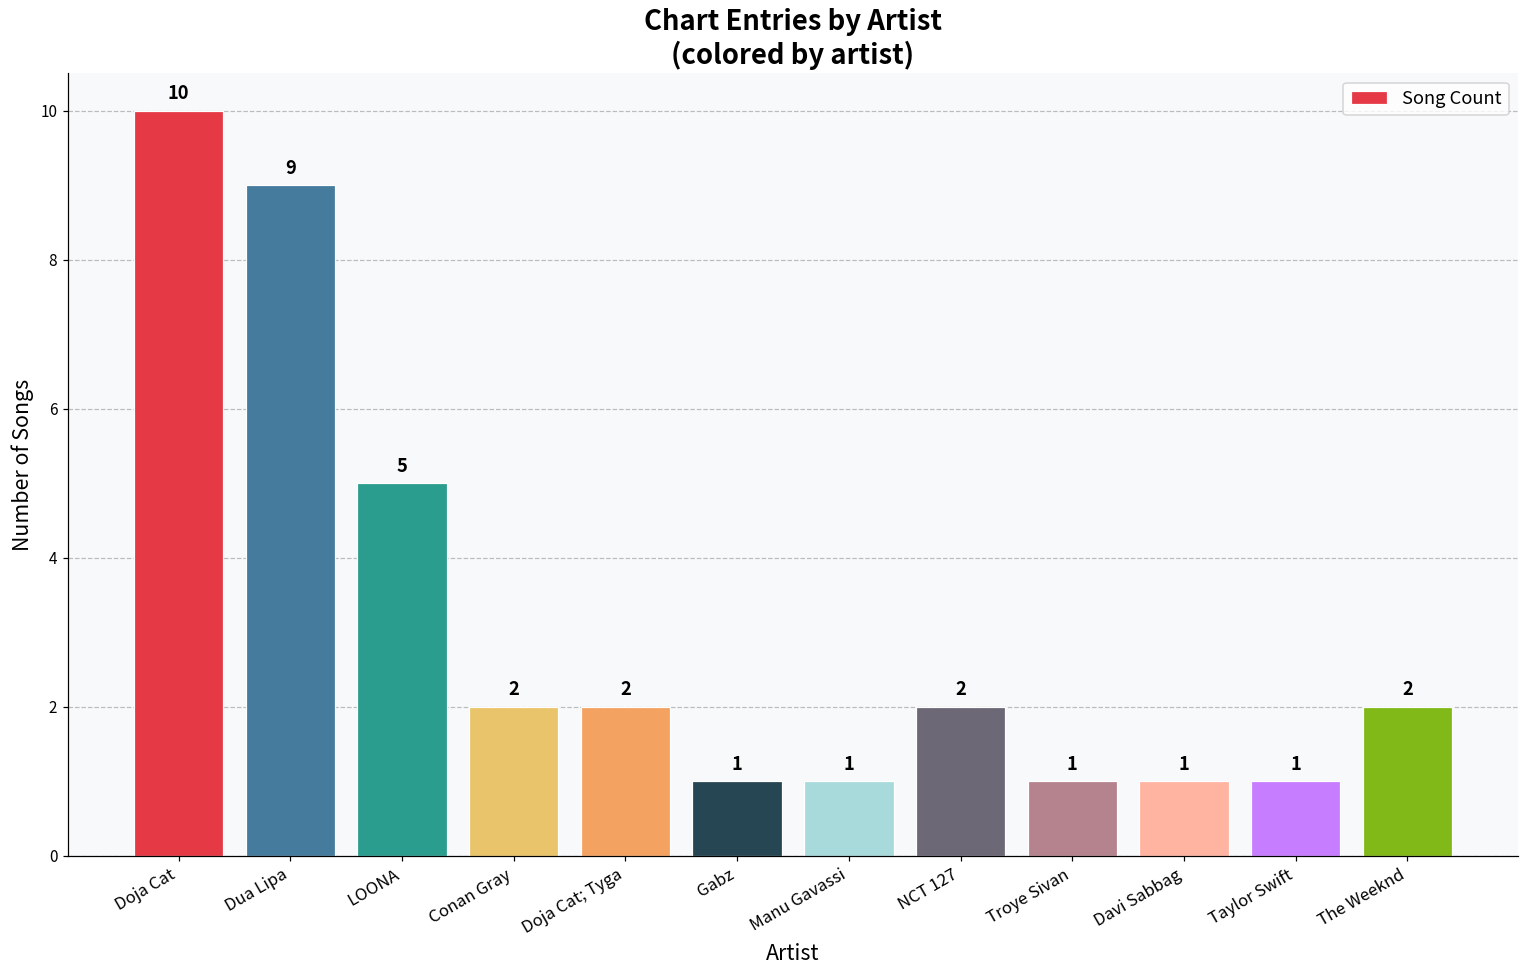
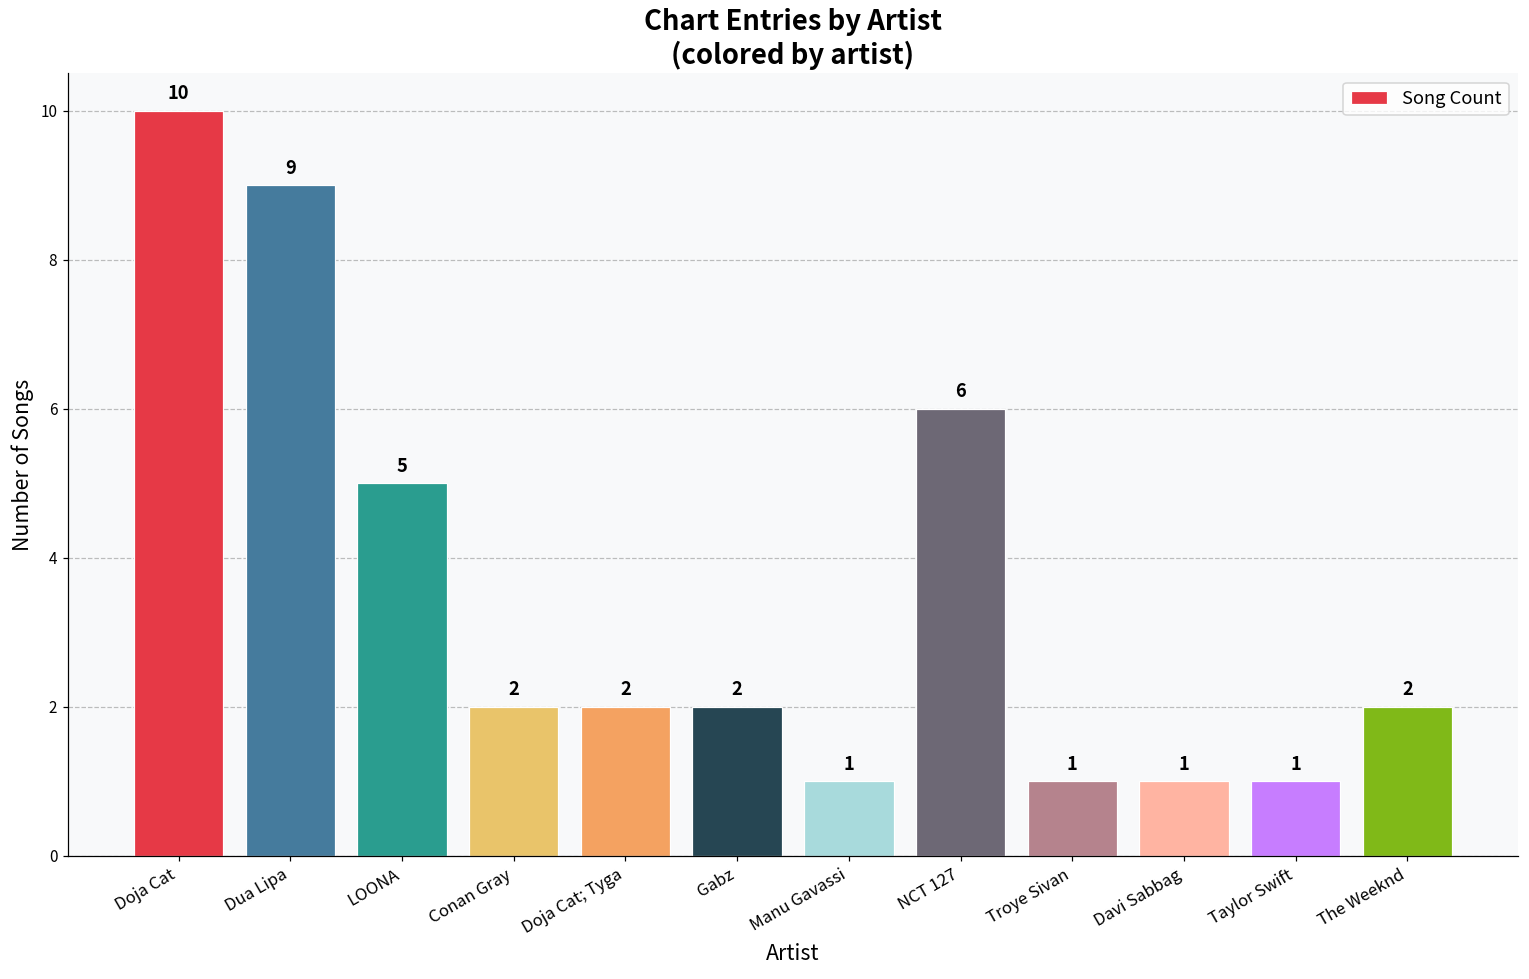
  {
    "Doja Cat": 10,
    "Dua Lipa": 9,
    "LOONA": 5,
    "Conan Gray": 2,
    "Doja Cat; Tyga": 2,
-   "Gabz": 1,
+   "Gabz": 2,
    "Manu Gavassi": 1,
-   "NCT 127": 2,
+   "NCT 127": 6,
    "Troye Sivan": 1,
    "Davi Sabbag": 1,
    "Taylor Swift": 1,
    "The Weeknd": 2
  }
